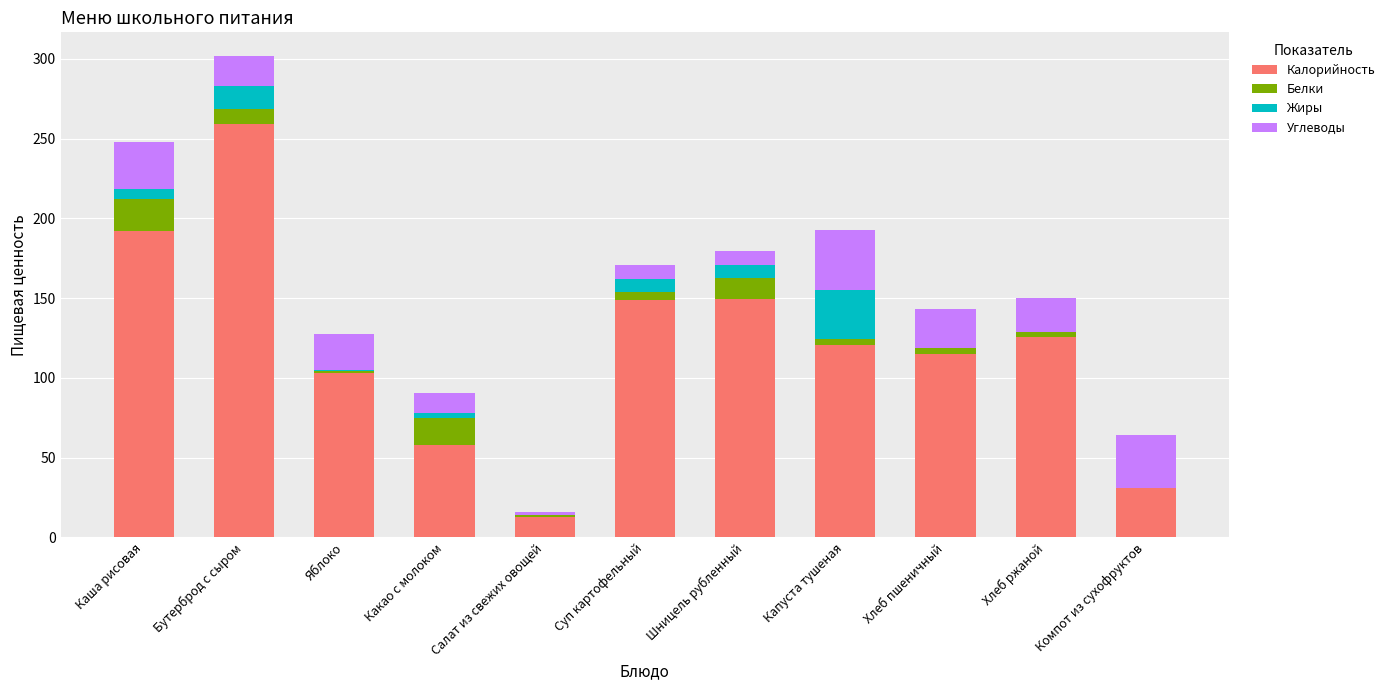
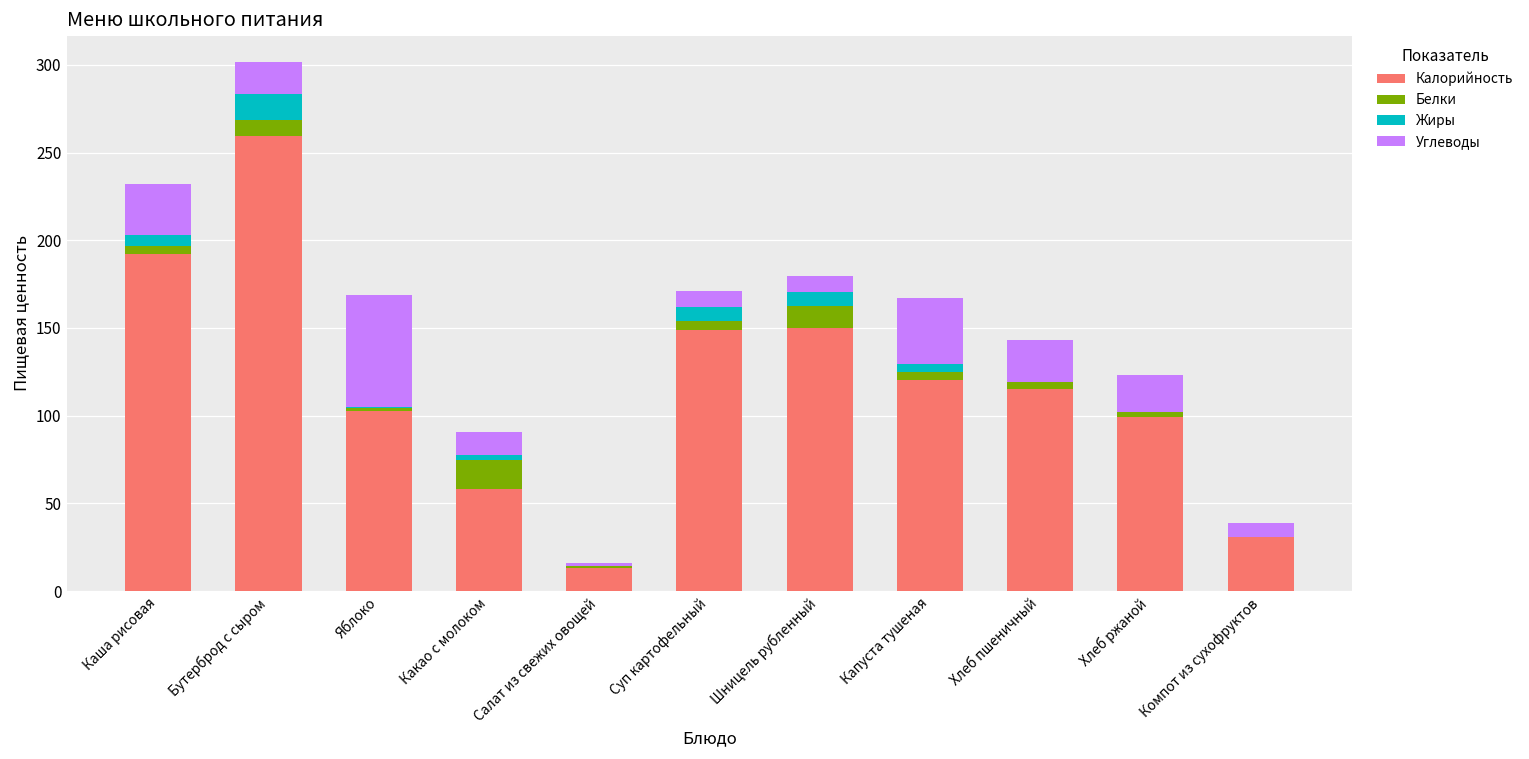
  {
    "Калорийность": {
      "Каша рисовая": 192,
      "Бутерброд с сыром": 259,
      "Яблоко": 103,
      "Какао с молоком": 58,
      "Салат из свежих овощей": 13,
      "Суп картофельный": 149,
      "Шницель рубленный": 150,
      "Капуста тушеная": 121,
      "Хлеб пшеничный": 115,
-     "Хлеб ржаной": 126,
+     "Хлеб ржаной": 99,
      "Компот из сухофруктов": 31
    },
    "Белки": {
-     "Каша рисовая": 20,
+     "Каша рисовая": 5,
      "Бутерброд с сыром": 10,
      "Яблоко": 2,
      "Какао с молоком": 17,
      "Суп картофельный": 5,
      "Шницель рубленный": 13,
      "Капуста тушеная": 4,
      "Хлеб пшеничный": 4,
      "Хлеб ржаной": 3,
      "Компот из сухофруктов": 0
    },
    "Жиры": {
      "Каша рисовая": 6,
      "Бутерброд с сыром": 14,
      "Какао с молоком": 3,
      "Салат из свежих овощей": 0,
      "Суп картофельный": 8,
      "Шницель рубленный": 8,
-     "Капуста тушеная": 31,
+     "Капуста тушеная": 5,
      "Хлеб пшеничный": 0,
      "Хлеб ржаной": 0,
      "Компот из сухофруктов": 0
    },
    "Углеводы": {
      "Каша рисовая": 29,
      "Бутерброд с сыром": 18,
-     "Яблоко": 23,
+     "Яблоко": 64,
      "Какао с молоком": 13,
      "Салат из свежих овощей": 2,
      "Суп картофельный": 9,
      "Шницель рубленный": 9,
      "Капуста тушеная": 38,
      "Хлеб пшеничный": 24,
      "Хлеб ржаной": 21,
-     "Компот из сухофруктов": 33
+     "Компот из сухофруктов": 8
    }
  }
